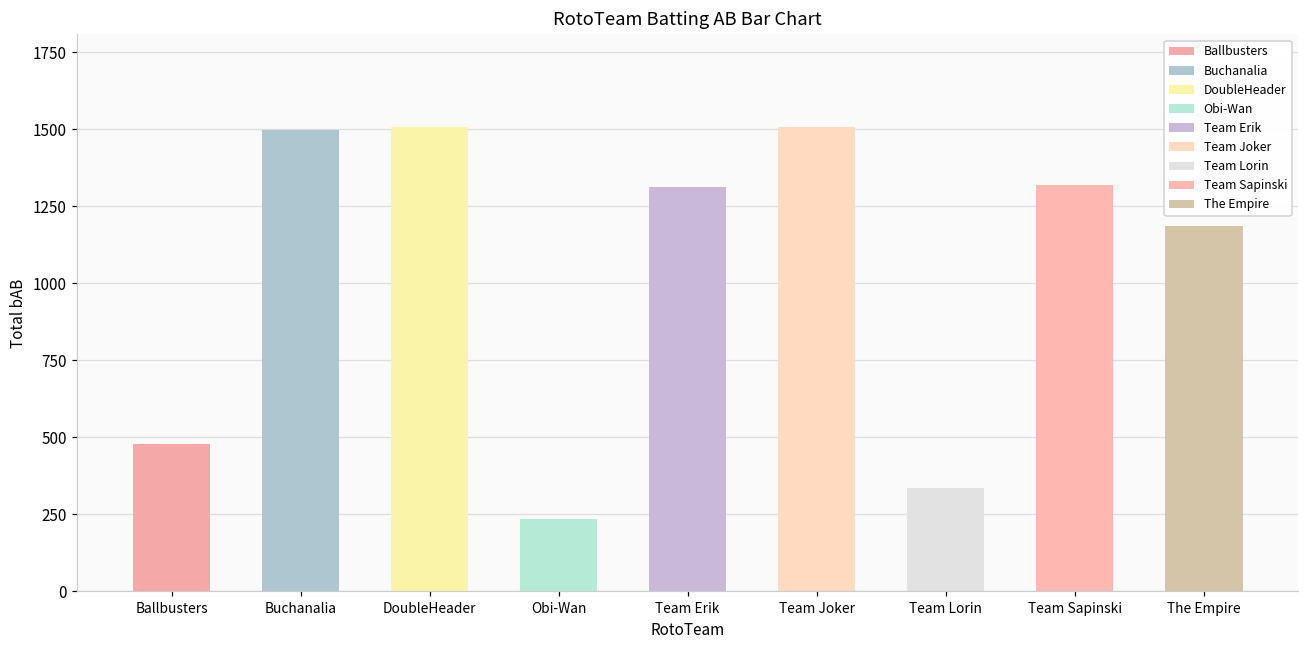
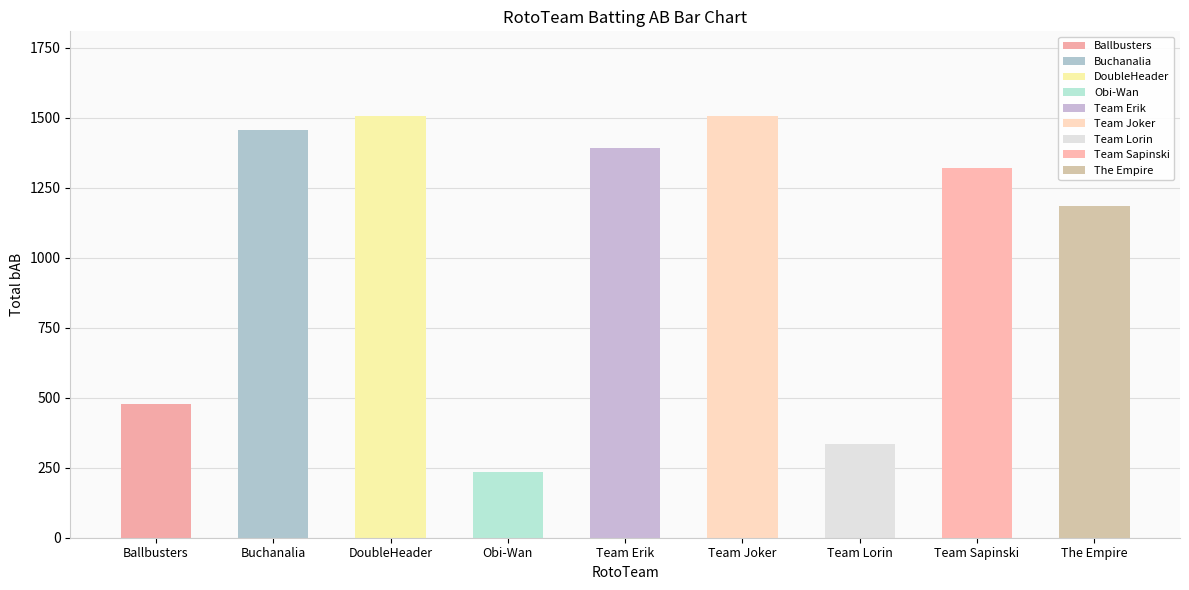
  {
    "Ballbusters": 480,
-   "Buchanalia": 1500,
+   "Buchanalia": 1460,
    "DoubleHeader": 1510,
    "Obi-Wan": 230,
-   "Team Erik": 1310,
+   "Team Erik": 1390,
    "Team Joker": 1510,
    "Team Lorin": 340,
    "Team Sapinski": 1320,
    "The Empire": 1190
  }
